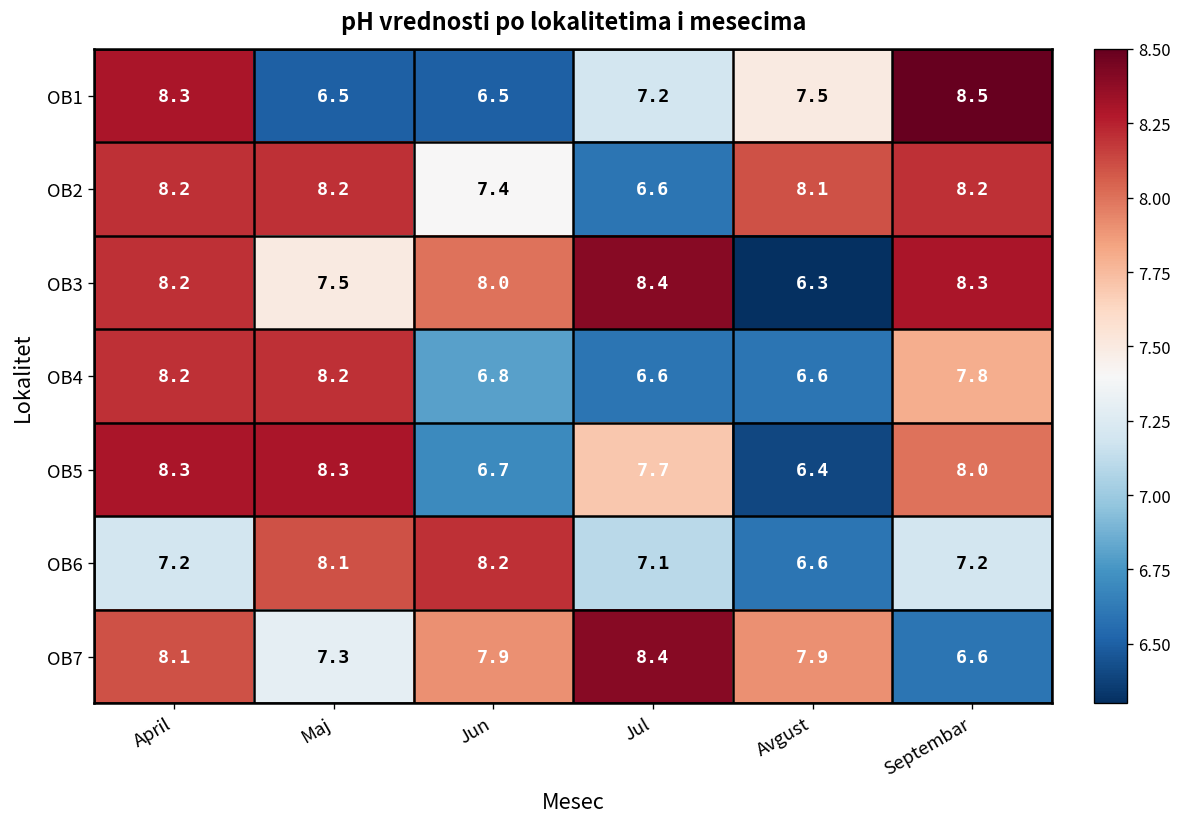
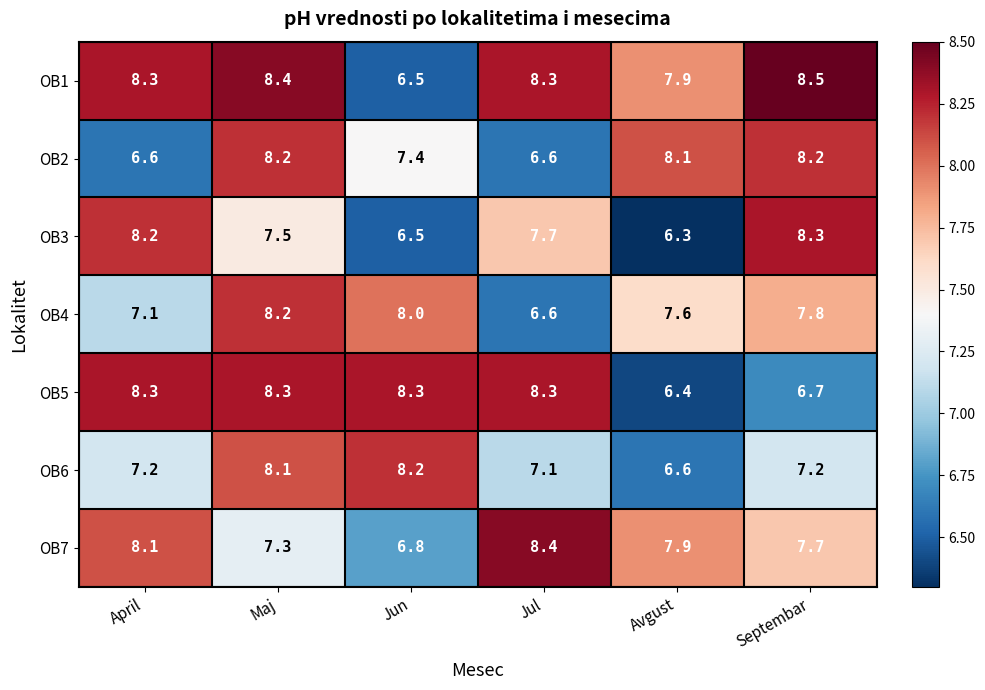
  {
    "OB1": {
      "April": 8.3,
-     "Maj": 6.5,
+     "Maj": 8.4,
      "Jun": 6.5,
-     "Jul": 7.2,
-     "Avgust": 7.5,
+     "Jul": 8.3,
+     "Avgust": 7.9,
      "Septembar": 8.5
    },
    "OB2": {
-     "April": 8.2,
+     "April": 6.6,
      "Maj": 8.2,
      "Jun": 7.4,
      "Jul": 6.6,
      "Avgust": 8.1,
      "Septembar": 8.2
    },
    "OB3": {
      "April": 8.2,
      "Maj": 7.5,
-     "Jun": 8.0,
-     "Jul": 8.4,
+     "Jun": 6.5,
+     "Jul": 7.7,
      "Avgust": 6.3,
      "Septembar": 8.3
    },
    "OB4": {
-     "April": 8.2,
+     "April": 7.1,
      "Maj": 8.2,
-     "Jun": 6.8,
+     "Jun": 8.0,
      "Jul": 6.6,
-     "Avgust": 6.6,
+     "Avgust": 7.6,
      "Septembar": 7.8
    },
    "OB5": {
      "April": 8.3,
      "Maj": 8.3,
-     "Jun": 6.7,
-     "Jul": 7.7,
+     "Jun": 8.3,
+     "Jul": 8.3,
      "Avgust": 6.4,
-     "Septembar": 8.0
+     "Septembar": 6.7
    },
    "OB6": {
      "April": 7.2,
      "Maj": 8.1,
      "Jun": 8.2,
      "Jul": 7.1,
      "Avgust": 6.6,
      "Septembar": 7.2
    },
    "OB7": {
      "April": 8.1,
      "Maj": 7.3,
-     "Jun": 7.9,
+     "Jun": 6.8,
      "Jul": 8.4,
      "Avgust": 7.9,
-     "Septembar": 6.6
+     "Septembar": 7.7
    }
  }
